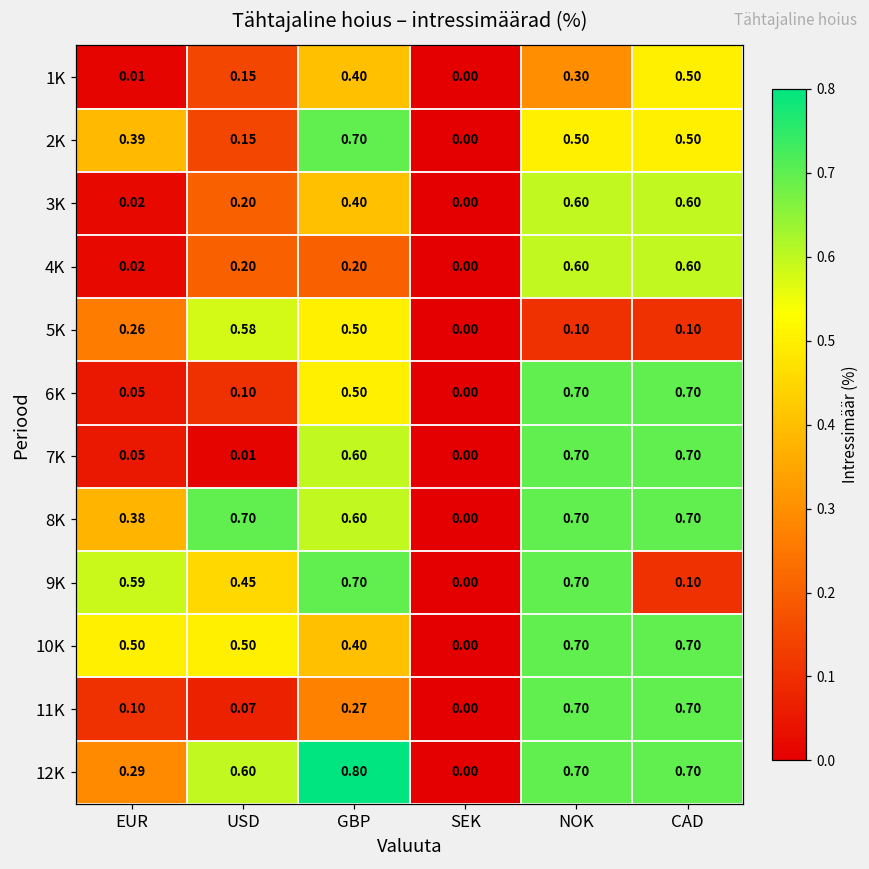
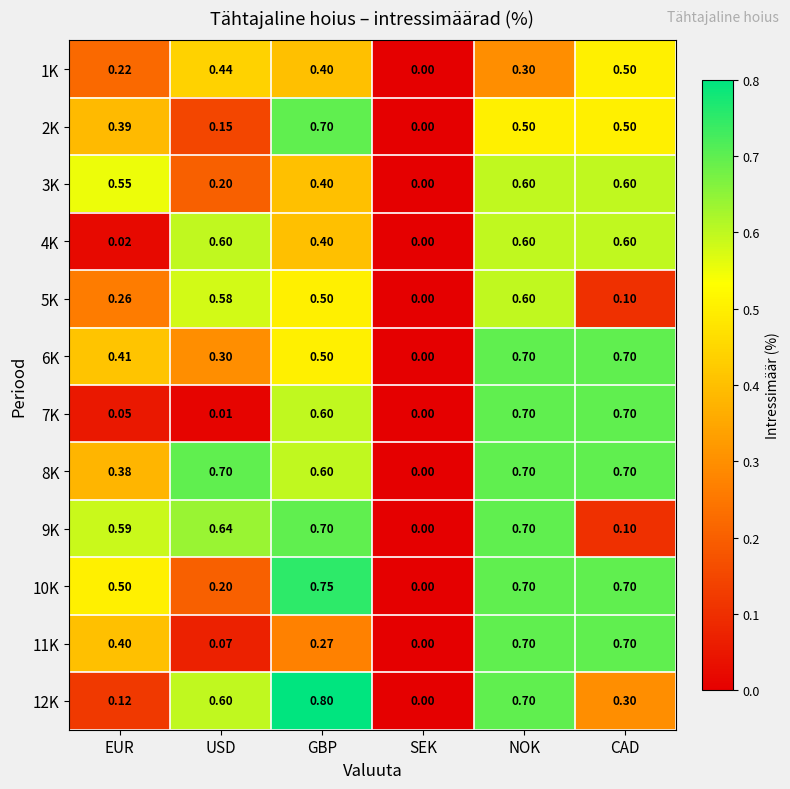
  {
    "1K": {
-     "EUR": 0.01,
-     "USD": 0.15,
+     "EUR": 0.22,
+     "USD": 0.44,
      "GBP": 0.40,
      "SEK": 0.00,
      "NOK": 0.30,
      "CAD": 0.50
    },
    "2K": {
      "EUR": 0.39,
      "USD": 0.15,
      "GBP": 0.70,
      "SEK": 0.00,
      "NOK": 0.50,
      "CAD": 0.50
    },
    "3K": {
-     "EUR": 0.02,
+     "EUR": 0.55,
      "USD": 0.20,
      "GBP": 0.40,
      "SEK": 0.00,
      "NOK": 0.60,
      "CAD": 0.60
    },
    "4K": {
      "EUR": 0.02,
-     "USD": 0.20,
-     "GBP": 0.20,
+     "USD": 0.60,
+     "GBP": 0.40,
      "SEK": 0.00,
      "NOK": 0.60,
      "CAD": 0.60
    },
    "5K": {
      "EUR": 0.26,
      "USD": 0.58,
      "GBP": 0.50,
      "SEK": 0.00,
-     "NOK": 0.10,
+     "NOK": 0.60,
      "CAD": 0.10
    },
    "6K": {
-     "EUR": 0.05,
-     "USD": 0.10,
+     "EUR": 0.41,
+     "USD": 0.30,
      "GBP": 0.50,
      "SEK": 0.00,
      "NOK": 0.70,
      "CAD": 0.70
    },
    "7K": {
      "EUR": 0.05,
      "USD": 0.01,
      "GBP": 0.60,
      "SEK": 0.00,
      "NOK": 0.70,
      "CAD": 0.70
    },
    "8K": {
      "EUR": 0.38,
      "USD": 0.70,
      "GBP": 0.60,
      "SEK": 0.00,
      "NOK": 0.70,
      "CAD": 0.70
    },
    "9K": {
      "EUR": 0.59,
-     "USD": 0.45,
+     "USD": 0.64,
      "GBP": 0.70,
      "SEK": 0.00,
      "NOK": 0.70,
      "CAD": 0.10
    },
    "10K": {
      "EUR": 0.50,
-     "USD": 0.50,
-     "GBP": 0.40,
+     "USD": 0.20,
+     "GBP": 0.75,
      "SEK": 0.00,
      "NOK": 0.70,
      "CAD": 0.70
    },
    "11K": {
-     "EUR": 0.10,
+     "EUR": 0.40,
      "USD": 0.07,
      "GBP": 0.27,
      "SEK": 0.00,
      "NOK": 0.70,
      "CAD": 0.70
    },
    "12K": {
-     "EUR": 0.29,
+     "EUR": 0.12,
      "USD": 0.60,
      "GBP": 0.80,
      "SEK": 0.00,
      "NOK": 0.70,
-     "CAD": 0.70
+     "CAD": 0.30
    }
  }
